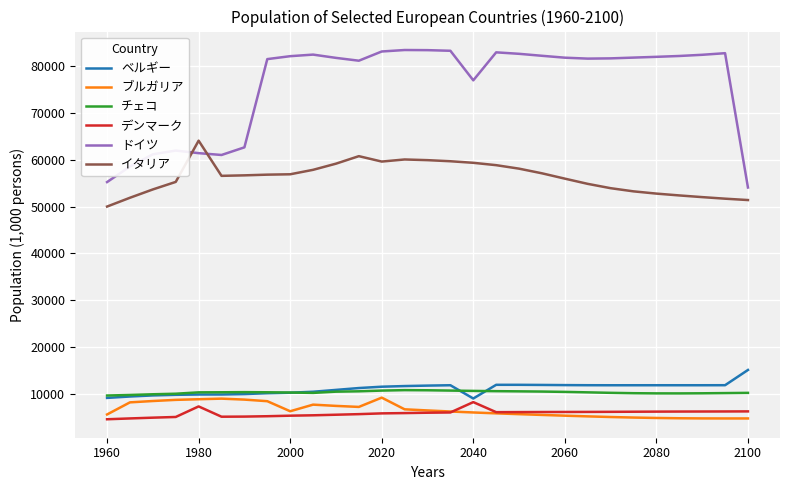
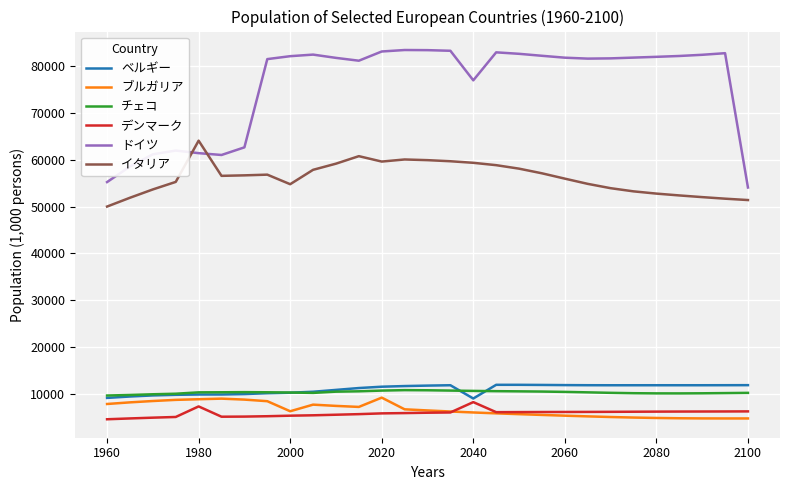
  {
    "ベルギー": {
      "2020": 12000,
      "2040": 9000,
      "2060": 12000,
      "2080": 12000,
-     "2100": 15000
+     "2100": 12000
    },
    "ブルガリア": {
-     "1960": 6000,
+     "1960": 8000,
      "1980": 9000,
      "2000": 6000,
      "2020": 9000,
      "2040": 6000,
      "2060": 5000,
      "2080": 5000,
      "2100": 5000
    },
    "チェコ": {
      "2020": 11000,
      "2040": 11000,
      "2060": 10000,
      "2080": 10000,
      "2100": 10000
    },
    "デンマーク": {
      "1960": 5000,
      "1980": 7000,
      "2000": 5000,
      "2020": 6000,
      "2040": 8000,
      "2060": 6000,
      "2080": 6000,
      "2100": 6000
    },
    "ドイツ": {
      "1960": 55000,
      "1980": 61000,
      "2000": 82000,
      "2020": 83000,
      "2040": 77000,
      "2060": 82000,
      "2080": 82000,
      "2100": 54000
    },
    "イタリア": {
      "1960": 50000,
      "1980": 64000,
-     "2000": 57000,
+     "2000": 55000,
      "2020": 60000,
      "2040": 59000,
      "2060": 56000,
      "2080": 53000,
      "2100": 51000
    }
  }
